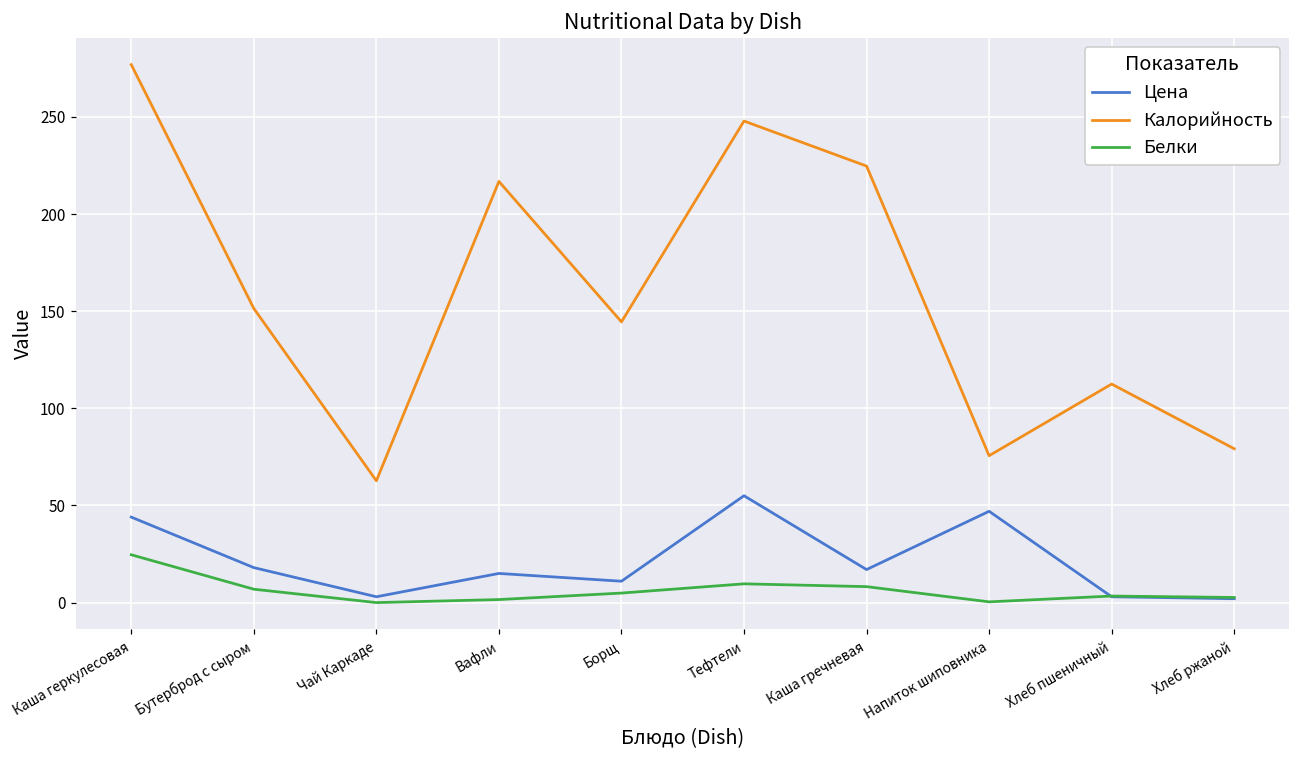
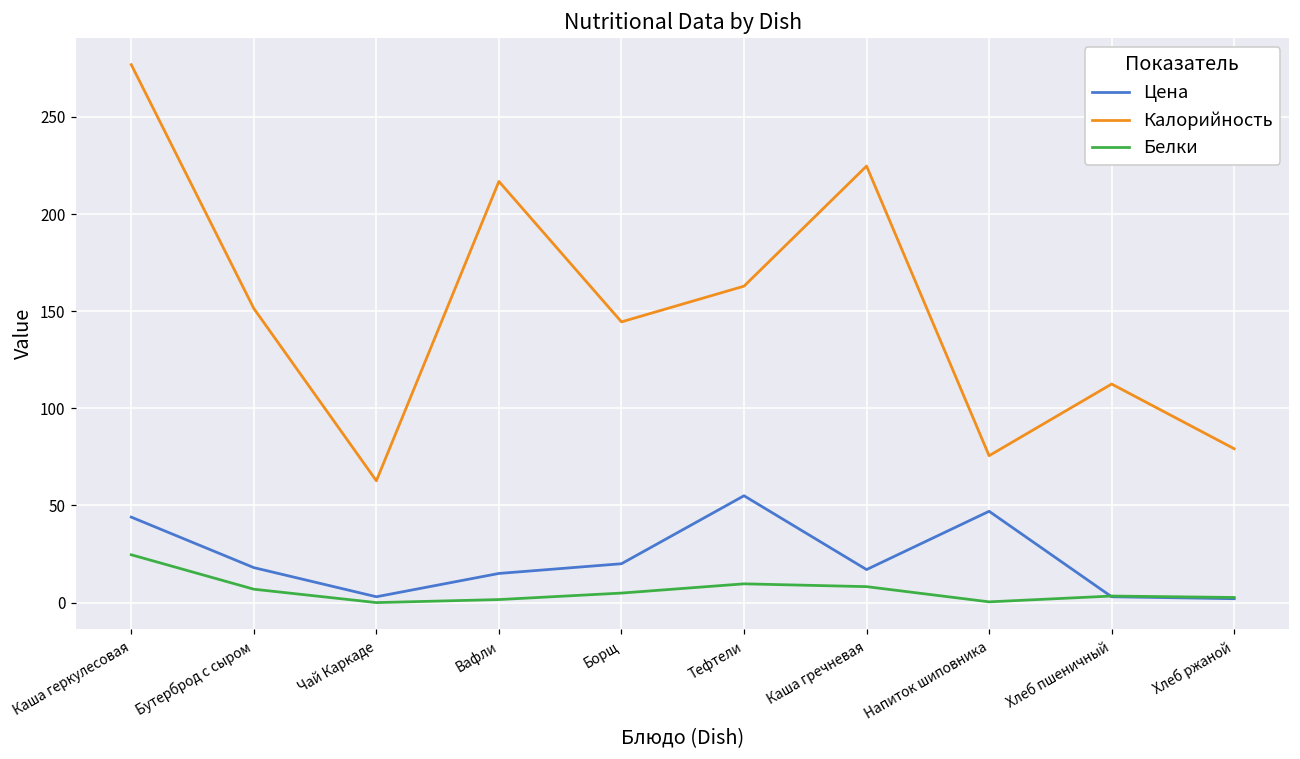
  {
    "Цена": {
      "Каша геркулесовая": 44,
      "Бутерброд с сыром": 18,
      "Чай Каркаде": 3,
      "Вафли": 15,
-     "Борщ": 11,
+     "Борщ": 20,
      "Тефтели": 55,
      "Каша гречневая": 17,
      "Напиток шиповника": 47
    },
    "Калорийность": {
      "Каша геркулесовая": 277,
      "Бутерброд с сыром": 151,
      "Чай Каркаде": 63,
      "Вафли": 217,
      "Борщ": 145,
-     "Тефтели": 248,
+     "Тефтели": 163,
      "Каша гречневая": 225,
      "Напиток шиповника": 76,
      "Хлеб пшеничный": 113,
      "Хлеб ржаной": 79
    },
    "Белки": {
      "Каша геркулесовая": 25,
      "Бутерброд с сыром": 7,
      "Чай Каркаде": 0,
      "Вафли": 2,
      "Борщ": 5,
      "Тефтели": 10,
      "Каша гречневая": 8,
      "Напиток шиповника": 0
    }
  }
